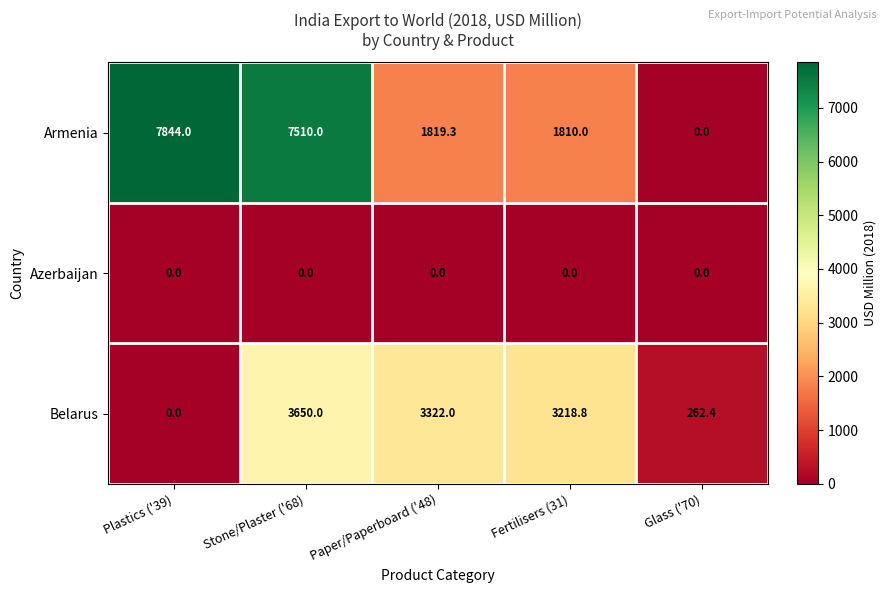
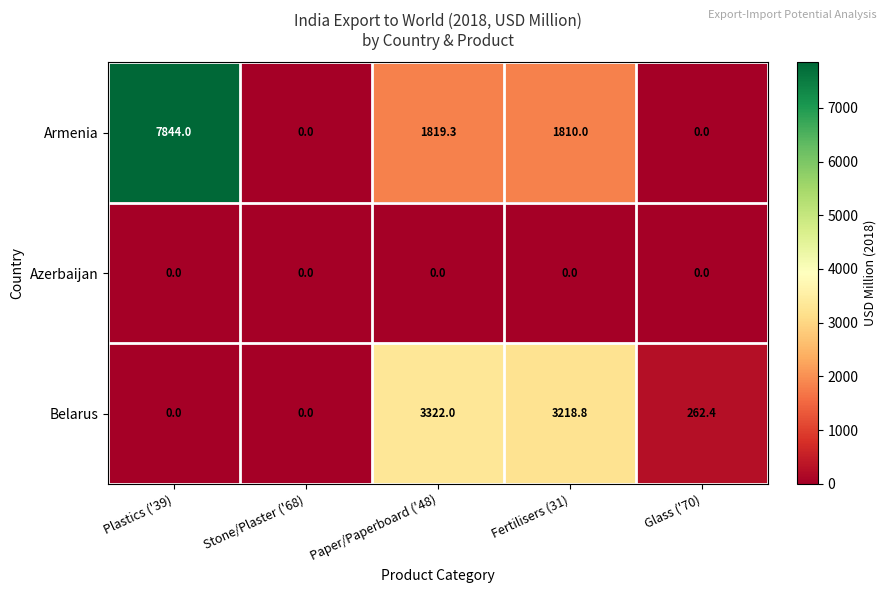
  {
    "Armenia": {
      "Plastics ('39)": 7844.0,
-     "Stone/Plaster ('68)": 7510.0,
+     "Stone/Plaster ('68)": 0.0,
      "Paper/Paperboard ('48)": 1819.3,
      "Fertilisers (31)": 1810.0,
      "Glass ('70)": 0.0
    },
    "Azerbaijan": {
      "Plastics ('39)": 0.0,
      "Stone/Plaster ('68)": 0.0,
      "Paper/Paperboard ('48)": 0.0,
      "Fertilisers (31)": 0.0,
      "Glass ('70)": 0.0
    },
    "Belarus": {
      "Plastics ('39)": 0.0,
-     "Stone/Plaster ('68)": 3650.0,
+     "Stone/Plaster ('68)": 0.0,
      "Paper/Paperboard ('48)": 3322.0,
      "Fertilisers (31)": 3218.8,
      "Glass ('70)": 262.4
    }
  }
